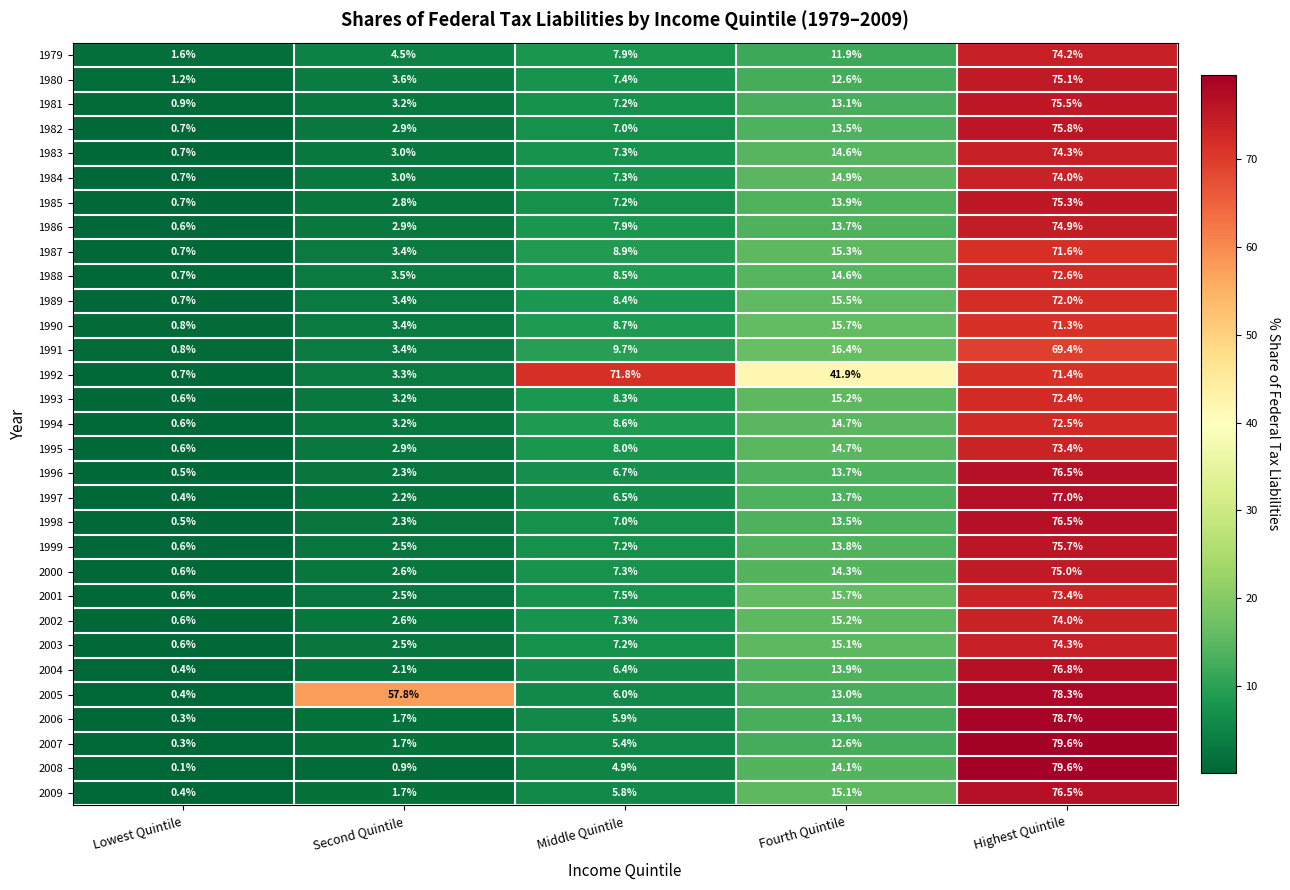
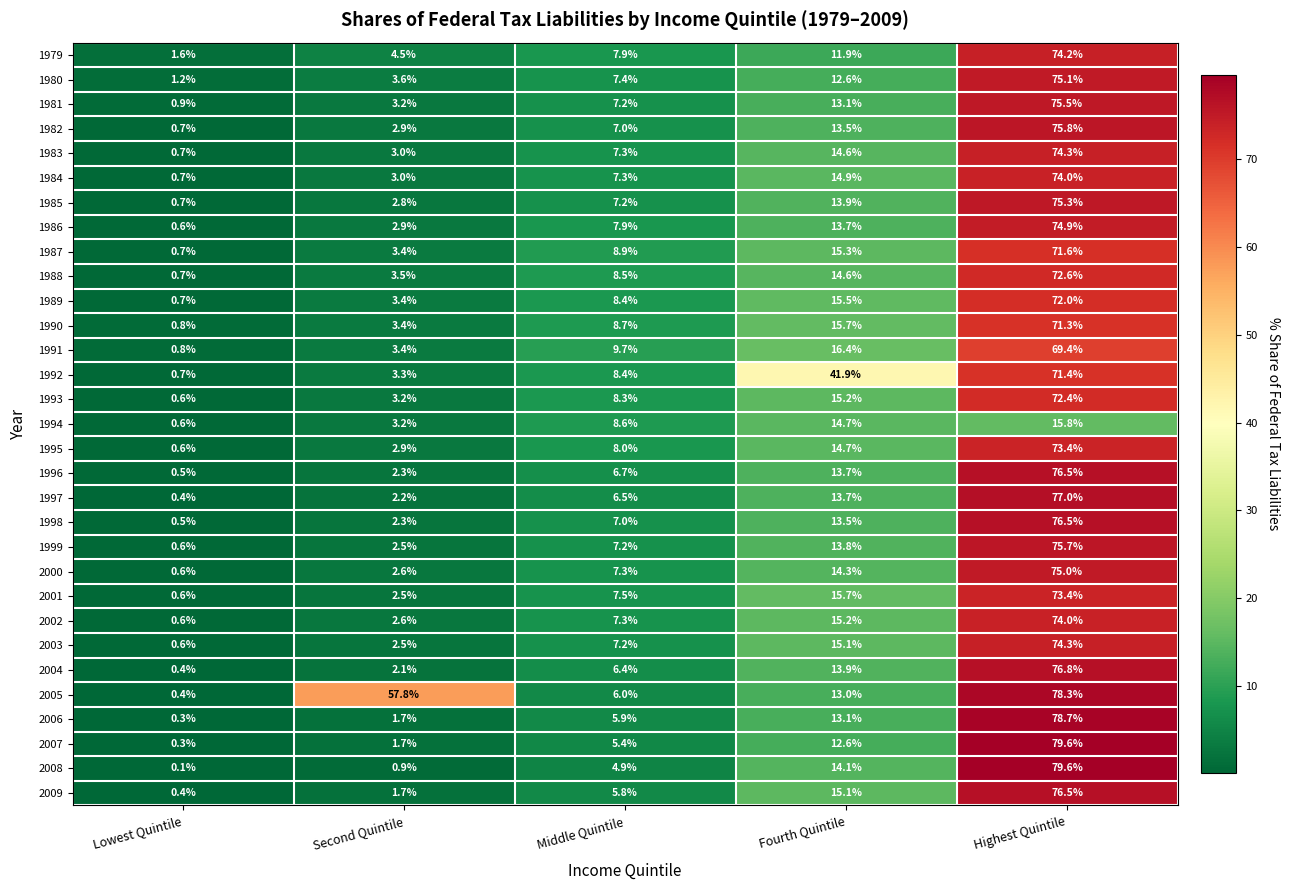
  {
    "1979": {
      "Lowest Quintile": "1.6%",
      "Second Quintile": "4.5%",
      "Middle Quintile": "7.9%",
      "Fourth Quintile": "11.9%",
      "Highest Quintile": "74.2%"
    },
    "1980": {
      "Lowest Quintile": "1.2%",
      "Second Quintile": "3.6%",
      "Middle Quintile": "7.4%",
      "Fourth Quintile": "12.6%",
      "Highest Quintile": "75.1%"
    },
    "1981": {
      "Lowest Quintile": "0.9%",
      "Second Quintile": "3.2%",
      "Middle Quintile": "7.2%",
      "Fourth Quintile": "13.1%",
      "Highest Quintile": "75.5%"
    },
    "1982": {
      "Lowest Quintile": "0.7%",
      "Second Quintile": "2.9%",
      "Middle Quintile": "7.0%",
      "Fourth Quintile": "13.5%",
      "Highest Quintile": "75.8%"
    },
    "1983": {
      "Lowest Quintile": "0.7%",
      "Second Quintile": "3.0%",
      "Middle Quintile": "7.3%",
      "Fourth Quintile": "14.6%",
      "Highest Quintile": "74.3%"
    },
    "1984": {
      "Lowest Quintile": "0.7%",
      "Second Quintile": "3.0%",
      "Middle Quintile": "7.3%",
      "Fourth Quintile": "14.9%",
      "Highest Quintile": "74.0%"
    },
    "1985": {
      "Lowest Quintile": "0.7%",
      "Second Quintile": "2.8%",
      "Middle Quintile": "7.2%",
      "Fourth Quintile": "13.9%",
      "Highest Quintile": "75.3%"
    },
    "1986": {
      "Lowest Quintile": "0.6%",
      "Second Quintile": "2.9%",
      "Middle Quintile": "7.9%",
      "Fourth Quintile": "13.7%",
      "Highest Quintile": "74.9%"
    },
    "1987": {
      "Lowest Quintile": "0.7%",
      "Second Quintile": "3.4%",
      "Middle Quintile": "8.9%",
      "Fourth Quintile": "15.3%",
      "Highest Quintile": "71.6%"
    },
    "1988": {
      "Lowest Quintile": "0.7%",
      "Second Quintile": "3.5%",
      "Middle Quintile": "8.5%",
      "Fourth Quintile": "14.6%",
      "Highest Quintile": "72.6%"
    },
    "1989": {
      "Lowest Quintile": "0.7%",
      "Second Quintile": "3.4%",
      "Middle Quintile": "8.4%",
      "Fourth Quintile": "15.5%",
      "Highest Quintile": "72.0%"
    },
    "1990": {
      "Lowest Quintile": "0.8%",
      "Second Quintile": "3.4%",
      "Middle Quintile": "8.7%",
      "Fourth Quintile": "15.7%",
      "Highest Quintile": "71.3%"
    },
    "1991": {
      "Lowest Quintile": "0.8%",
      "Second Quintile": "3.4%",
      "Middle Quintile": "9.7%",
      "Fourth Quintile": "16.4%",
      "Highest Quintile": "69.4%"
    },
    "1992": {
      "Lowest Quintile": "0.7%",
      "Second Quintile": "3.3%",
-     "Middle Quintile": "71.8%",
+     "Middle Quintile": "8.4%",
      "Fourth Quintile": "41.9%",
      "Highest Quintile": "71.4%"
    },
    "1993": {
      "Lowest Quintile": "0.6%",
      "Second Quintile": "3.2%",
      "Middle Quintile": "8.3%",
      "Fourth Quintile": "15.2%",
      "Highest Quintile": "72.4%"
    },
    "1994": {
      "Lowest Quintile": "0.6%",
      "Second Quintile": "3.2%",
      "Middle Quintile": "8.6%",
      "Fourth Quintile": "14.7%",
-     "Highest Quintile": "72.5%"
+     "Highest Quintile": "15.8%"
    },
    "1995": {
      "Lowest Quintile": "0.6%",
      "Second Quintile": "2.9%",
      "Middle Quintile": "8.0%",
      "Fourth Quintile": "14.7%",
      "Highest Quintile": "73.4%"
    },
    "1996": {
      "Lowest Quintile": "0.5%",
      "Second Quintile": "2.3%",
      "Middle Quintile": "6.7%",
      "Fourth Quintile": "13.7%",
      "Highest Quintile": "76.5%"
    },
    "1997": {
      "Lowest Quintile": "0.4%",
      "Second Quintile": "2.2%",
      "Middle Quintile": "6.5%",
      "Fourth Quintile": "13.7%",
      "Highest Quintile": "77.0%"
    },
    "1998": {
      "Lowest Quintile": "0.5%",
      "Second Quintile": "2.3%",
      "Middle Quintile": "7.0%",
      "Fourth Quintile": "13.5%",
      "Highest Quintile": "76.5%"
    },
    "1999": {
      "Lowest Quintile": "0.6%",
      "Second Quintile": "2.5%",
      "Middle Quintile": "7.2%",
      "Fourth Quintile": "13.8%",
      "Highest Quintile": "75.7%"
    },
    "2000": {
      "Lowest Quintile": "0.6%",
      "Second Quintile": "2.6%",
      "Middle Quintile": "7.3%",
      "Fourth Quintile": "14.3%",
      "Highest Quintile": "75.0%"
    },
    "2001": {
      "Lowest Quintile": "0.6%",
      "Second Quintile": "2.5%",
      "Middle Quintile": "7.5%",
      "Fourth Quintile": "15.7%",
      "Highest Quintile": "73.4%"
    },
    "2002": {
      "Lowest Quintile": "0.6%",
      "Second Quintile": "2.6%",
      "Middle Quintile": "7.3%",
      "Fourth Quintile": "15.2%",
      "Highest Quintile": "74.0%"
    },
    "2003": {
      "Lowest Quintile": "0.6%",
      "Second Quintile": "2.5%",
      "Middle Quintile": "7.2%",
      "Fourth Quintile": "15.1%",
      "Highest Quintile": "74.3%"
    },
    "2004": {
      "Lowest Quintile": "0.4%",
      "Second Quintile": "2.1%",
      "Middle Quintile": "6.4%",
      "Fourth Quintile": "13.9%",
      "Highest Quintile": "76.8%"
    },
    "2005": {
      "Lowest Quintile": "0.4%",
      "Second Quintile": "57.8%",
      "Middle Quintile": "6.0%",
      "Fourth Quintile": "13.0%",
      "Highest Quintile": "78.3%"
    },
    "2006": {
      "Lowest Quintile": "0.3%",
      "Second Quintile": "1.7%",
      "Middle Quintile": "5.9%",
      "Fourth Quintile": "13.1%",
      "Highest Quintile": "78.7%"
    },
    "2007": {
      "Lowest Quintile": "0.3%",
      "Second Quintile": "1.7%",
      "Middle Quintile": "5.4%",
      "Fourth Quintile": "12.6%",
      "Highest Quintile": "79.6%"
    },
    "2008": {
      "Lowest Quintile": "0.1%",
      "Second Quintile": "0.9%",
      "Middle Quintile": "4.9%",
      "Fourth Quintile": "14.1%",
      "Highest Quintile": "79.6%"
    },
    "2009": {
      "Lowest Quintile": "0.4%",
      "Second Quintile": "1.7%",
      "Middle Quintile": "5.8%",
      "Fourth Quintile": "15.1%",
      "Highest Quintile": "76.5%"
    }
  }
